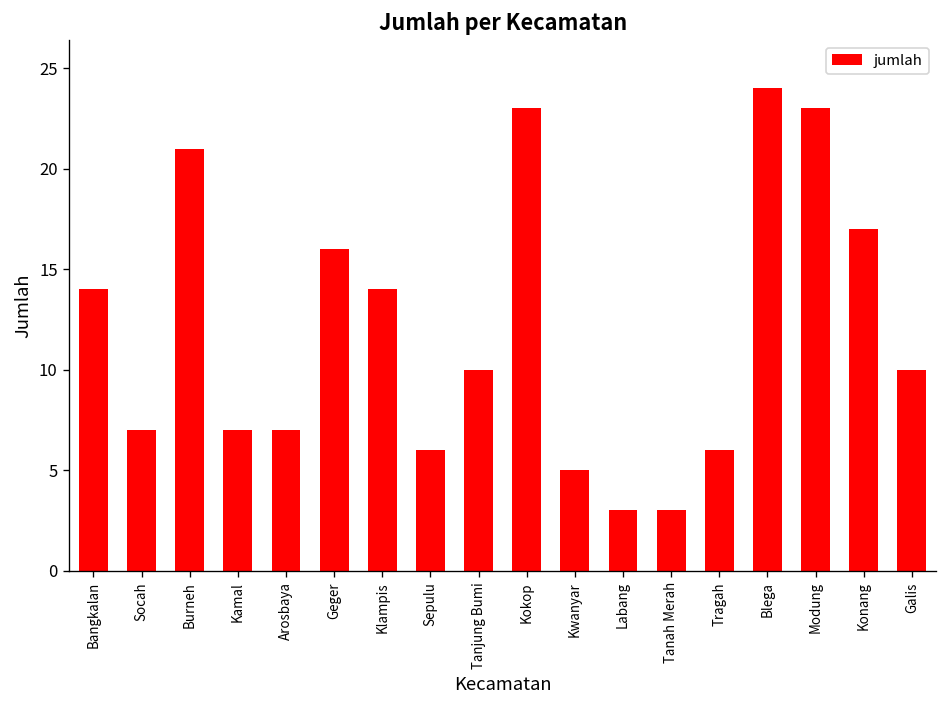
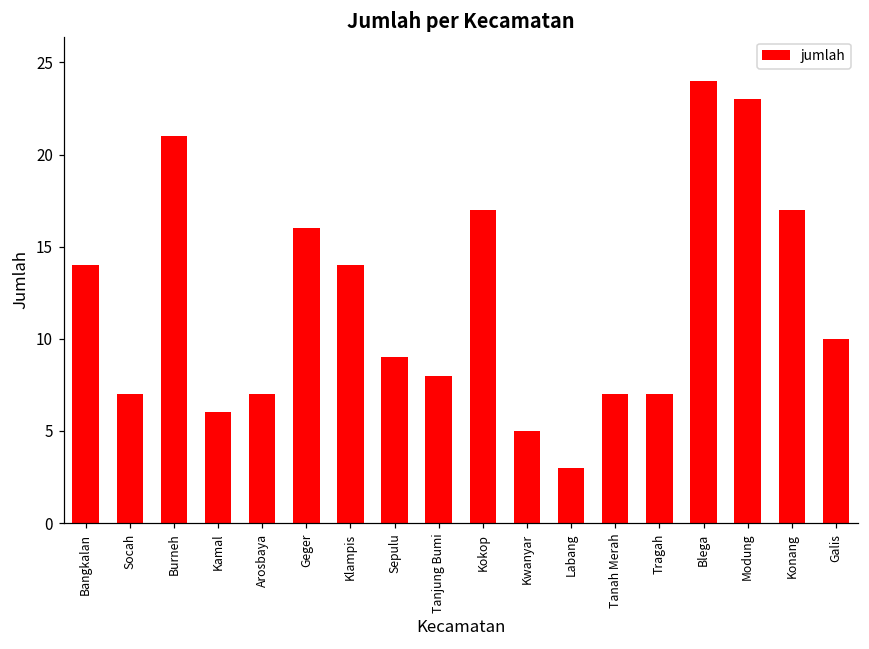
  {
    "Bangkalan": 14,
    "Socah": 7,
    "Burneh": 21,
-   "Kamal": 7,
+   "Kamal": 6,
    "Arosbaya": 7,
    "Geger": 16,
    "Klampis": 14,
-   "Sepulu": 6,
-   "Tanjung Bumi": 10,
-   "Kokop": 23,
+   "Sepulu": 9,
+   "Tanjung Bumi": 8,
+   "Kokop": 17,
    "Kwanyar": 5,
    "Labang": 3,
-   "Tanah Merah": 3,
-   "Tragah": 6,
+   "Tanah Merah": 7,
+   "Tragah": 7,
    "Blega": 24,
    "Modung": 23,
    "Konang": 17,
    "Galis": 10
  }
